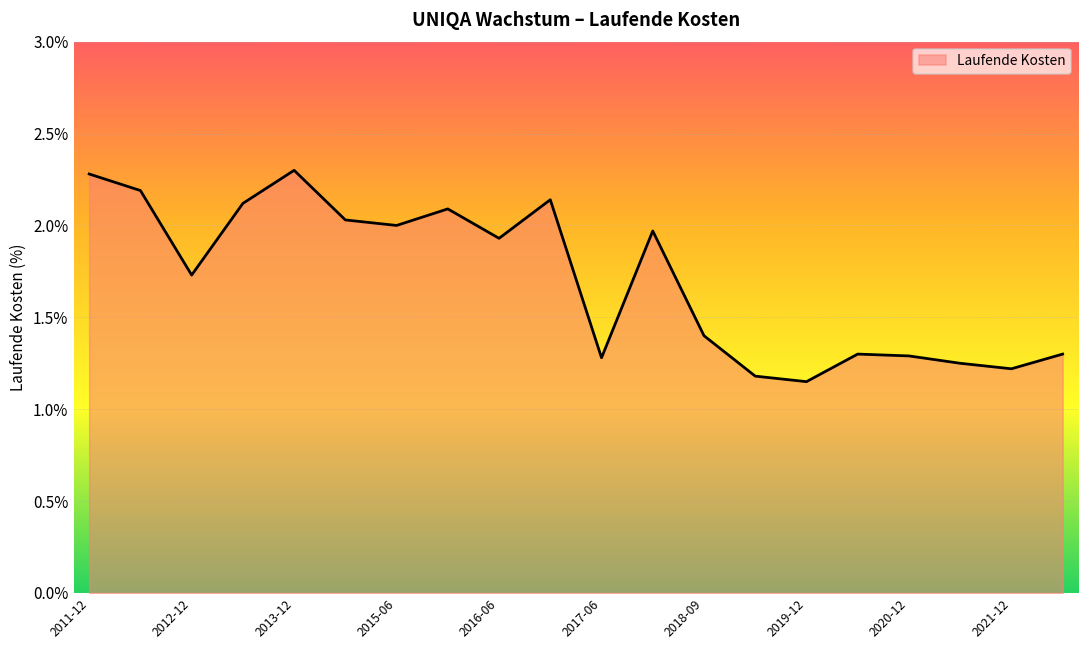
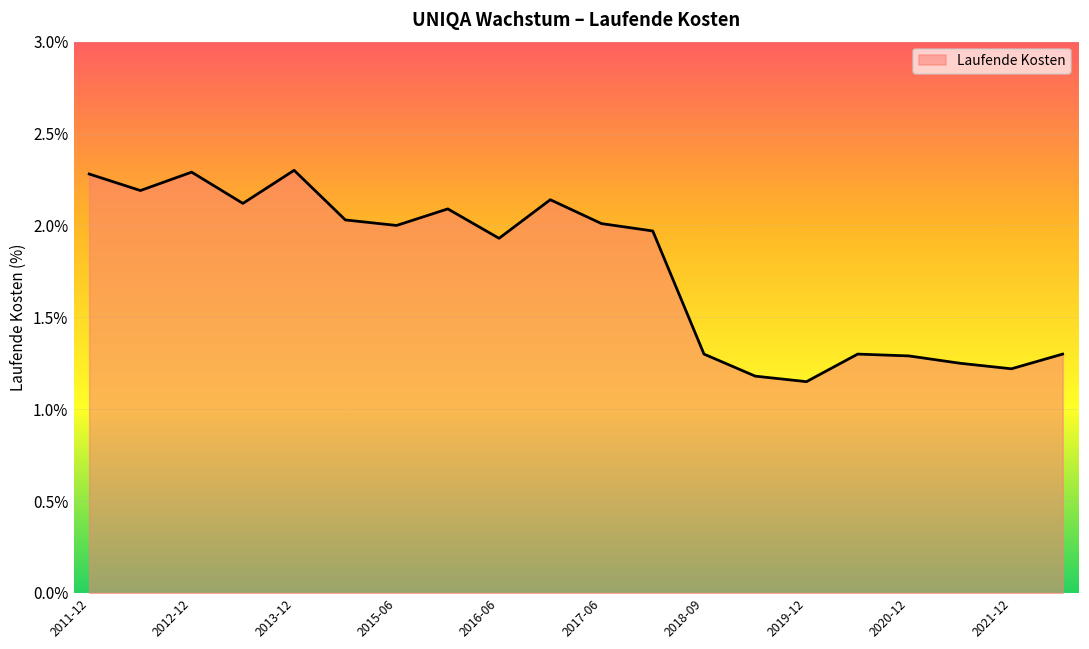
  {
    "2011-12": "2.28%",
-   "2012-12": "1.73%",
+   "2012-12": "2.29%",
    "2013-12": "2.30%",
    "2015-06": "2.00%",
    "2016-06": "1.93%",
-   "2017-06": "1.28%",
-   "2018-09": "1.4%",
+   "2017-06": "2.01%",
+   "2018-09": "1.3%",
    "2019-12": "1.15%",
    "2020-12": "1.29%",
    "2021-12": "1.22%"
  }
